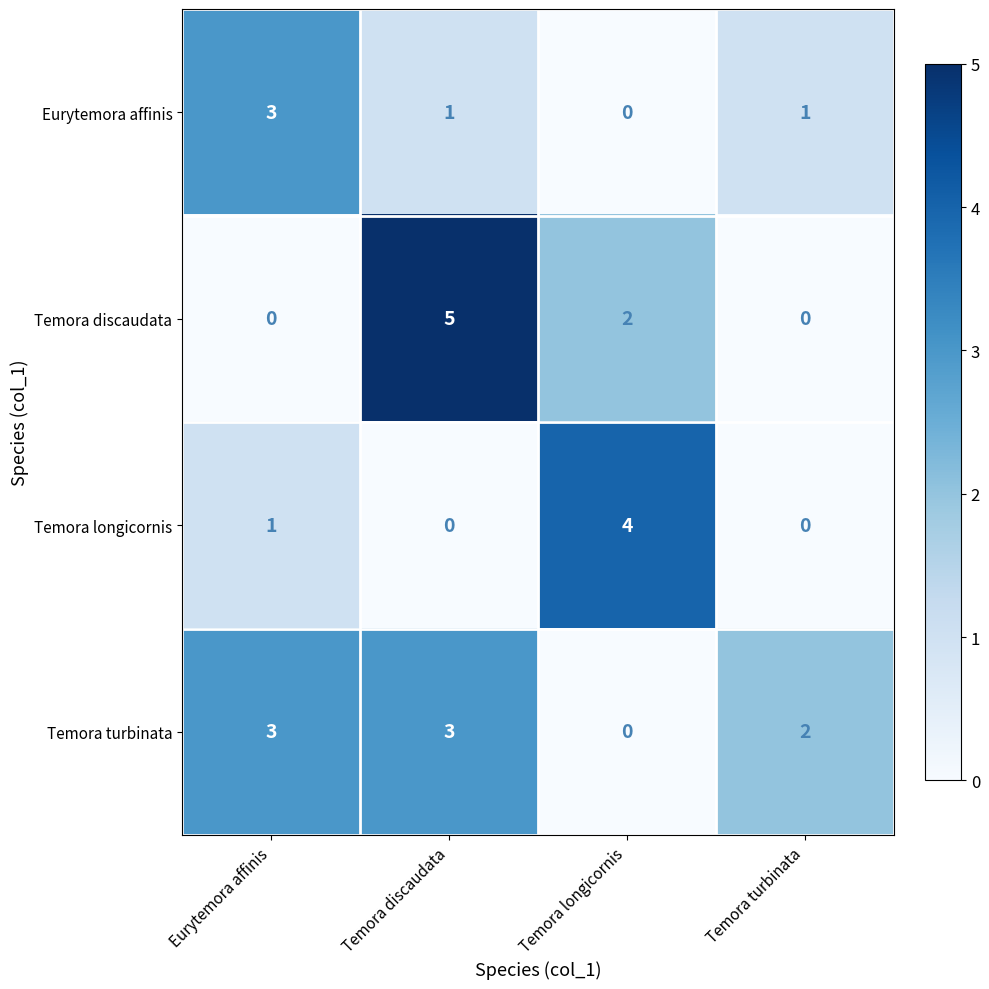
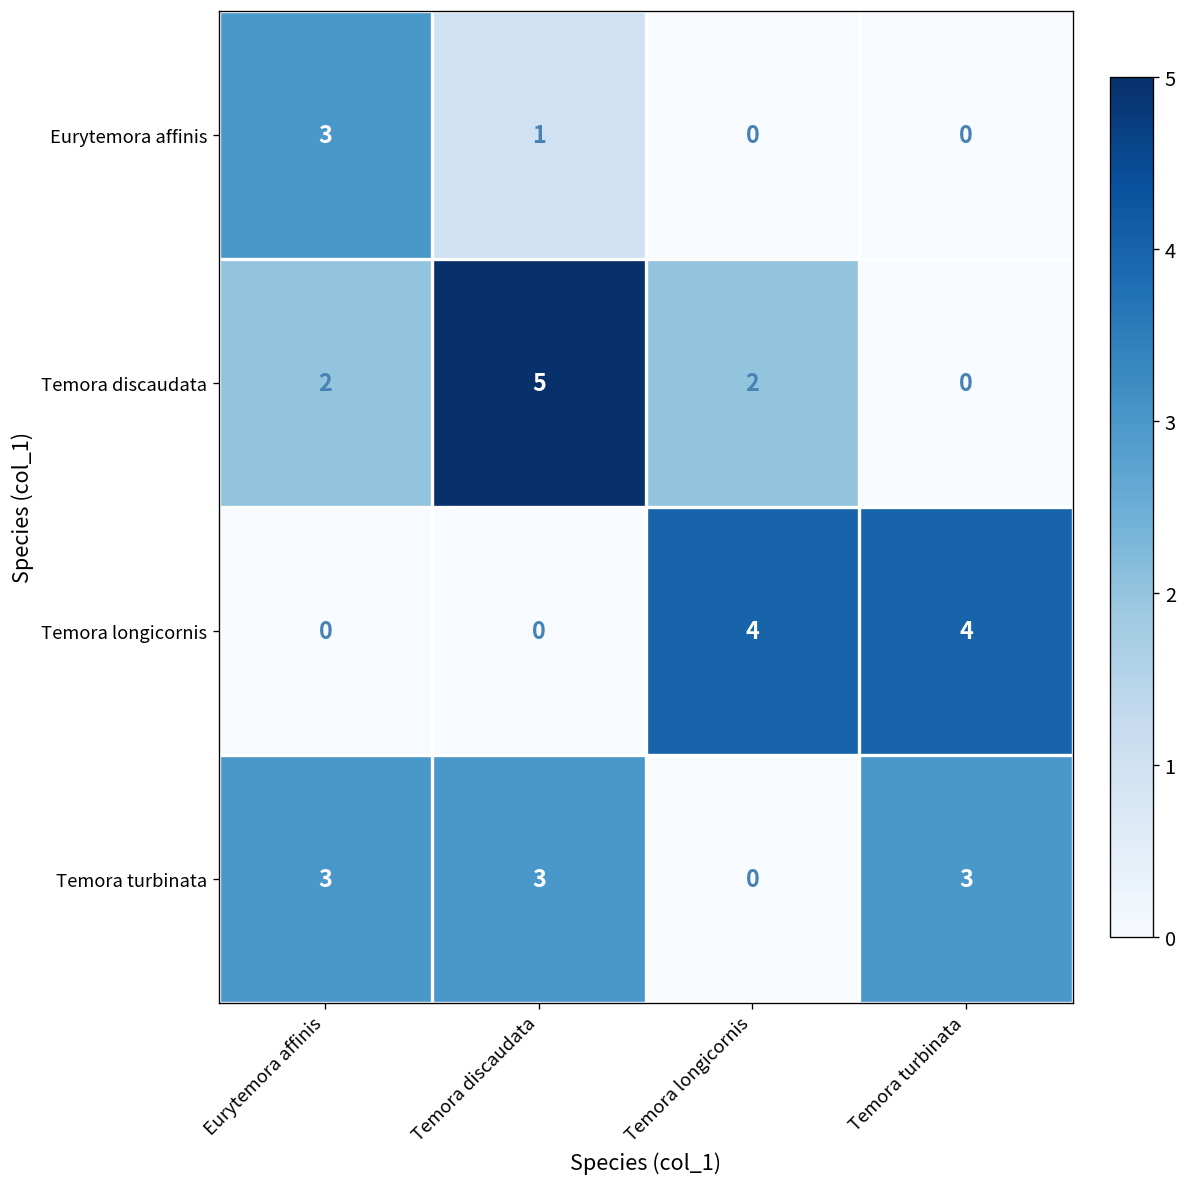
  {
    "Eurytemora affinis": {
      "Eurytemora affinis": 3,
      "Temora discaudata": 1,
      "Temora longicornis": 0,
-     "Temora turbinata": 1
+     "Temora turbinata": 0
    },
    "Temora discaudata": {
-     "Eurytemora affinis": 0,
+     "Eurytemora affinis": 2,
      "Temora discaudata": 5,
      "Temora longicornis": 2,
      "Temora turbinata": 0
    },
    "Temora longicornis": {
-     "Eurytemora affinis": 1,
+     "Eurytemora affinis": 0,
      "Temora discaudata": 0,
      "Temora longicornis": 4,
-     "Temora turbinata": 0
+     "Temora turbinata": 4
    },
    "Temora turbinata": {
      "Eurytemora affinis": 3,
      "Temora discaudata": 3,
      "Temora longicornis": 0,
-     "Temora turbinata": 2
+     "Temora turbinata": 3
    }
  }
